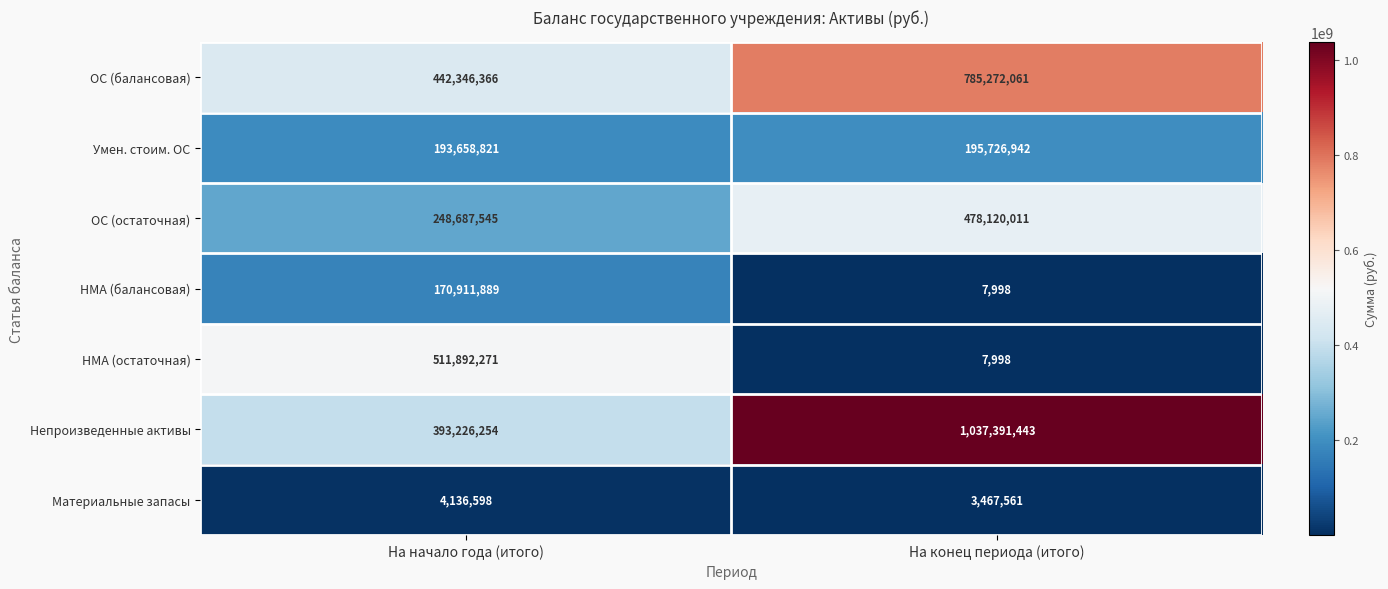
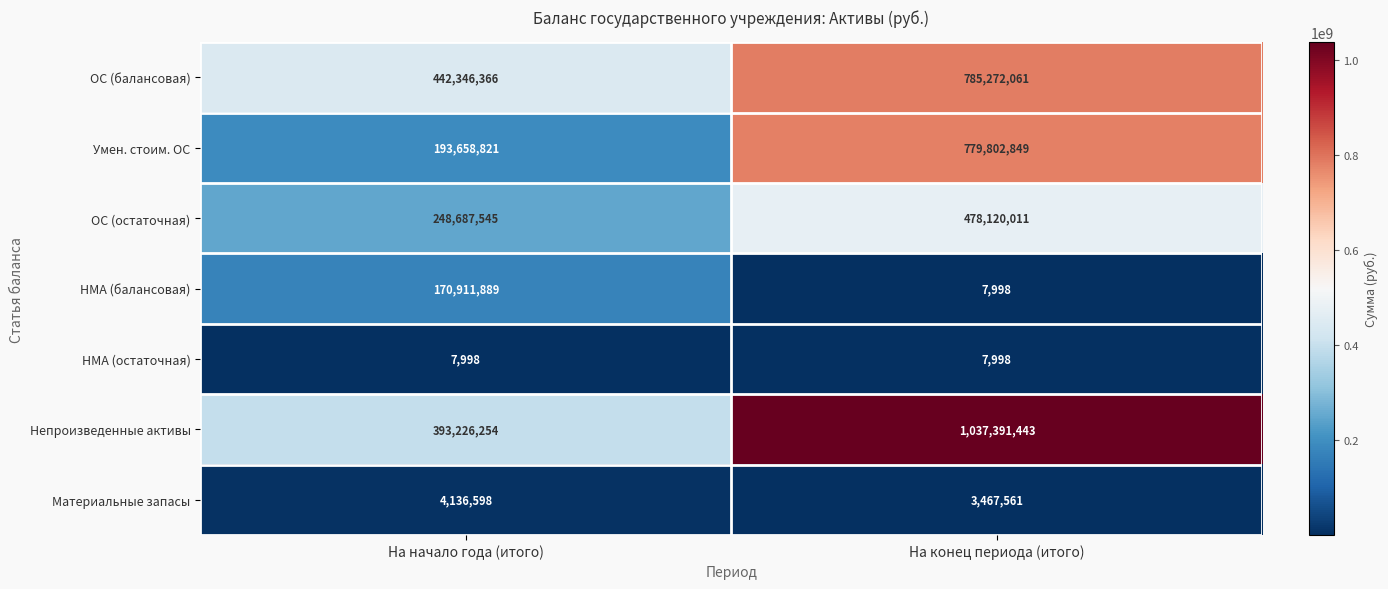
  {
    "ОС (балансовая)": {
      "На начало года (итого)": "442,346,366",
      "На конец периода (итого)": "785,272,061"
    },
    "Умен. стоим. ОС": {
      "На начало года (итого)": "193,658,821",
-     "На конец периода (итого)": "195,726,942"
+     "На конец периода (итого)": "779,802,849"
    },
    "ОС (остаточная)": {
      "На начало года (итого)": "248,687,545",
      "На конец периода (итого)": "478,120,011"
    },
    "НМА (балансовая)": {
      "На начало года (итого)": "170,911,889",
      "На конец периода (итого)": "7,998"
    },
    "НМА (остаточная)": {
-     "На начало года (итого)": "511,892,271",
+     "На начало года (итого)": "7,998",
      "На конец периода (итого)": "7,998"
    },
    "Непроизведенные активы": {
      "На начало года (итого)": "393,226,254",
      "На конец периода (итого)": "1,037,391,443"
    },
    "Материальные запасы": {
      "На начало года (итого)": "4,136,598",
      "На конец периода (итого)": "3,467,561"
    }
  }
